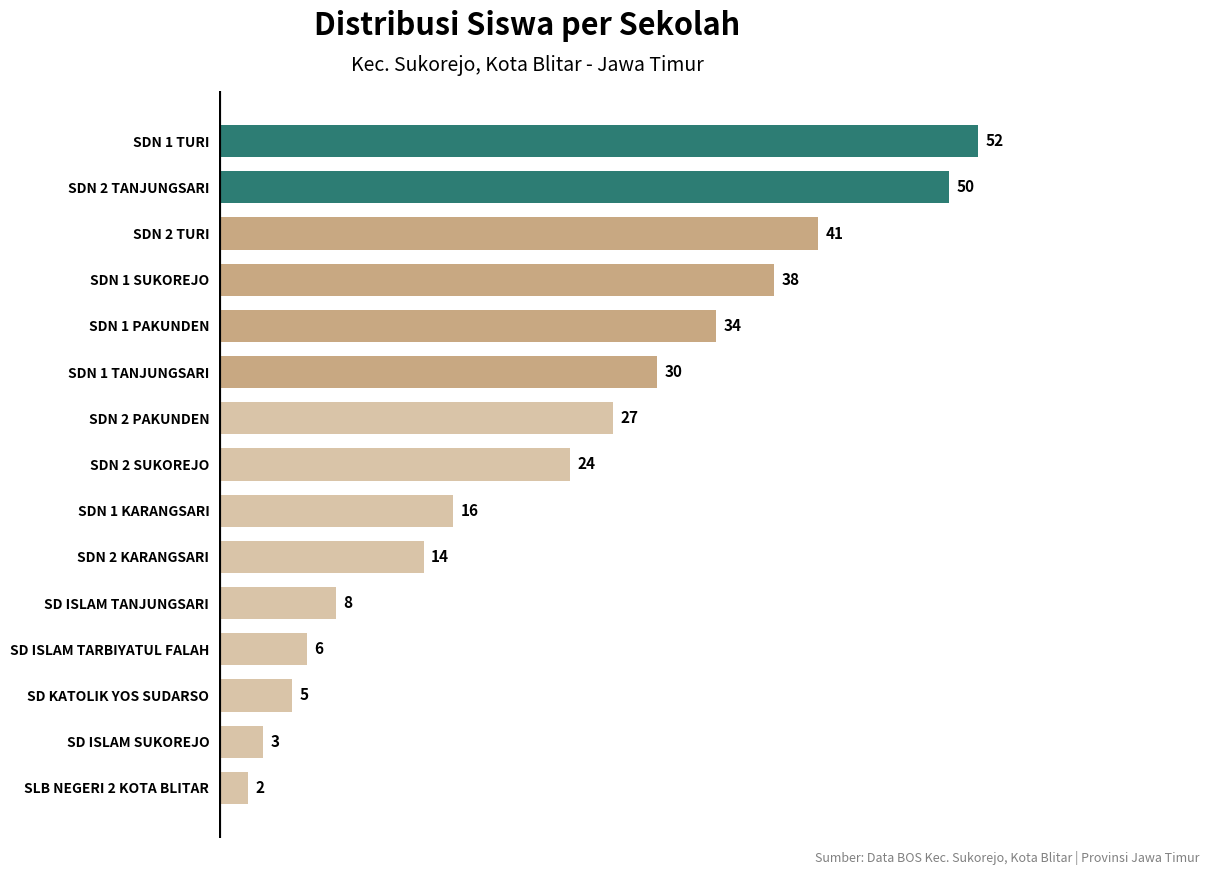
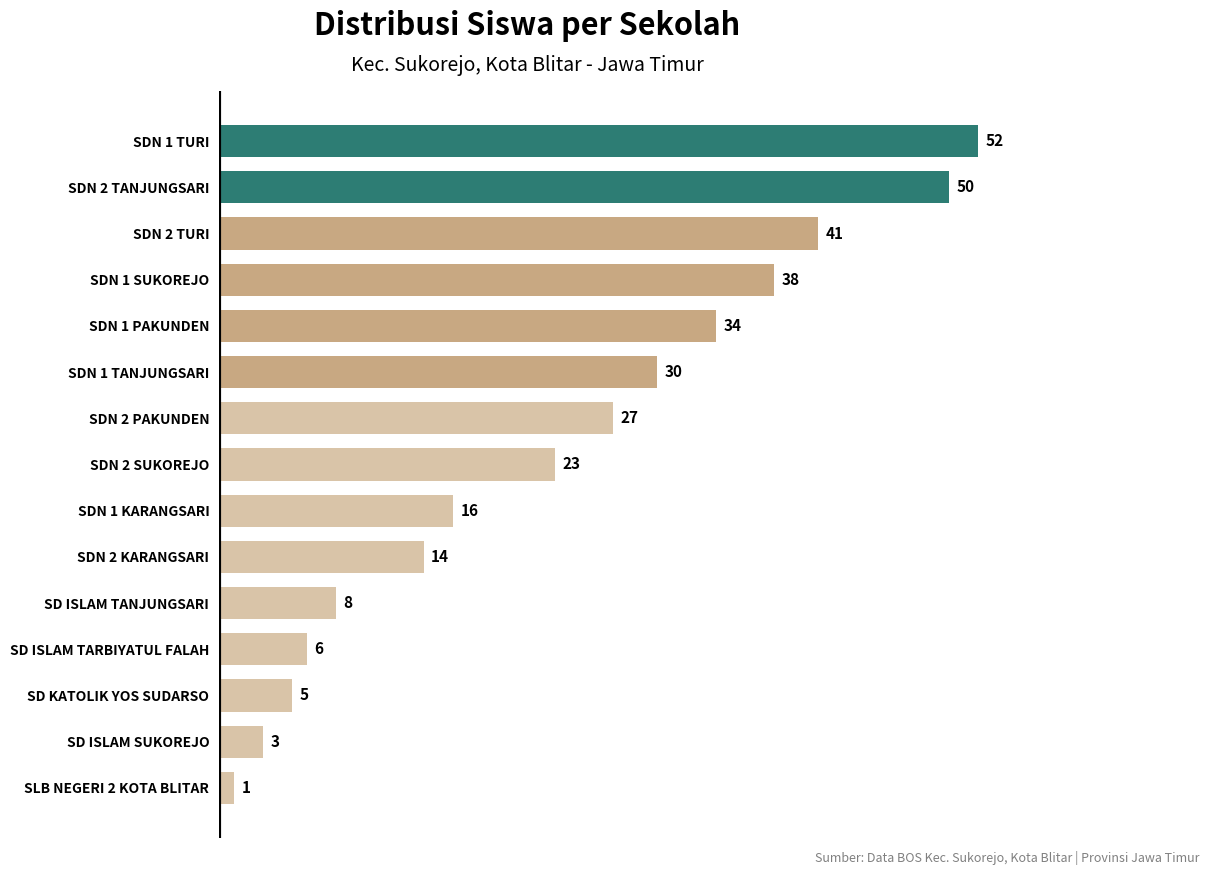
  {
    "SDN 1 TURI": 52,
    "SDN 2 TANJUNGSARI": 50,
    "SDN 2 TURI": 41,
    "SDN 1 SUKOREJO": 38,
    "SDN 1 PAKUNDEN": 34,
    "SDN 1 TANJUNGSARI": 30,
    "SDN 2 PAKUNDEN": 27,
-   "SDN 2 SUKOREJO": 24,
+   "SDN 2 SUKOREJO": 23,
    "SDN 1 KARANGSARI": 16,
    "SDN 2 KARANGSARI": 14,
    "SD ISLAM TANJUNGSARI": 8,
    "SD ISLAM TARBIYATUL FALAH": 6,
    "SD KATOLIK YOS SUDARSO": 5,
    "SD ISLAM SUKOREJO": 3,
-   "SLB NEGERI 2 KOTA BLITAR": 2
+   "SLB NEGERI 2 KOTA BLITAR": 1
  }
